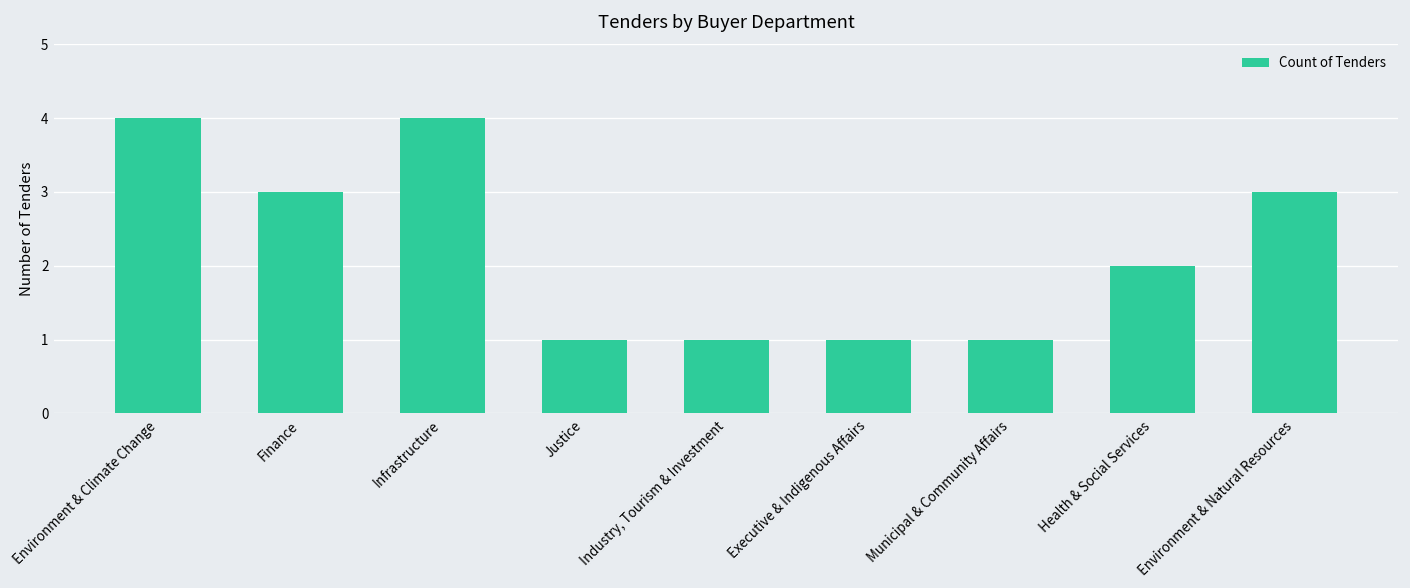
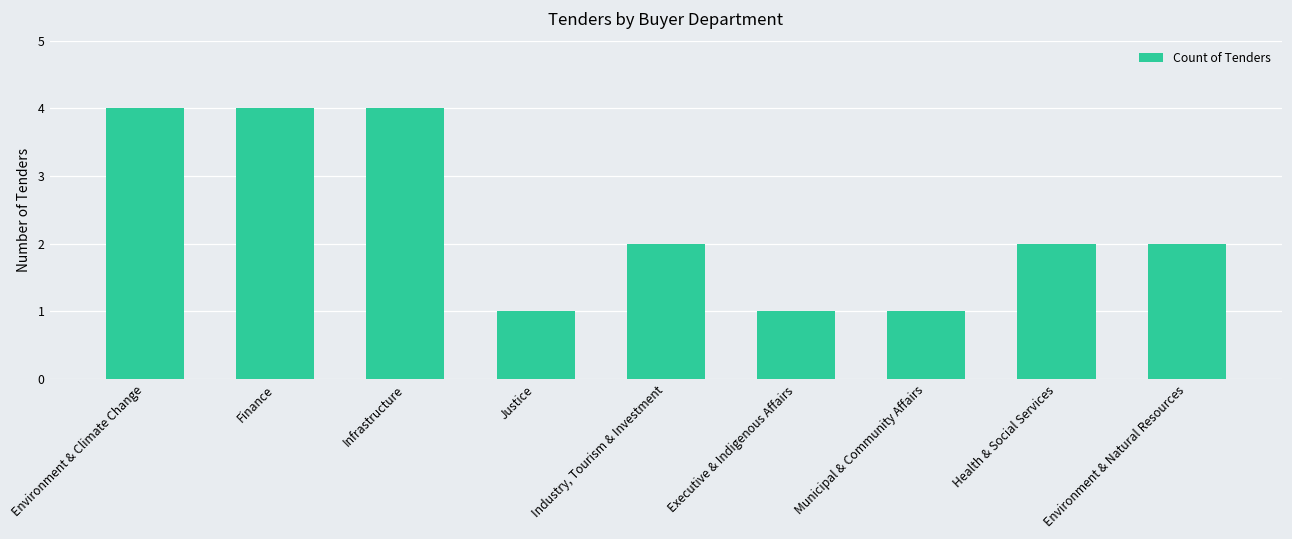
  {
    "Environment & Climate Change": 4,
-   "Finance": 3,
+   "Finance": 4,
    "Infrastructure": 4,
    "Justice": 1,
-   "Industry, Tourism & Investment": 1,
+   "Industry, Tourism & Investment": 2,
    "Executive & Indigenous Affairs": 1,
    "Municipal & Community Affairs": 1,
    "Health & Social Services": 2,
-   "Environment & Natural Resources": 3
+   "Environment & Natural Resources": 2
  }
